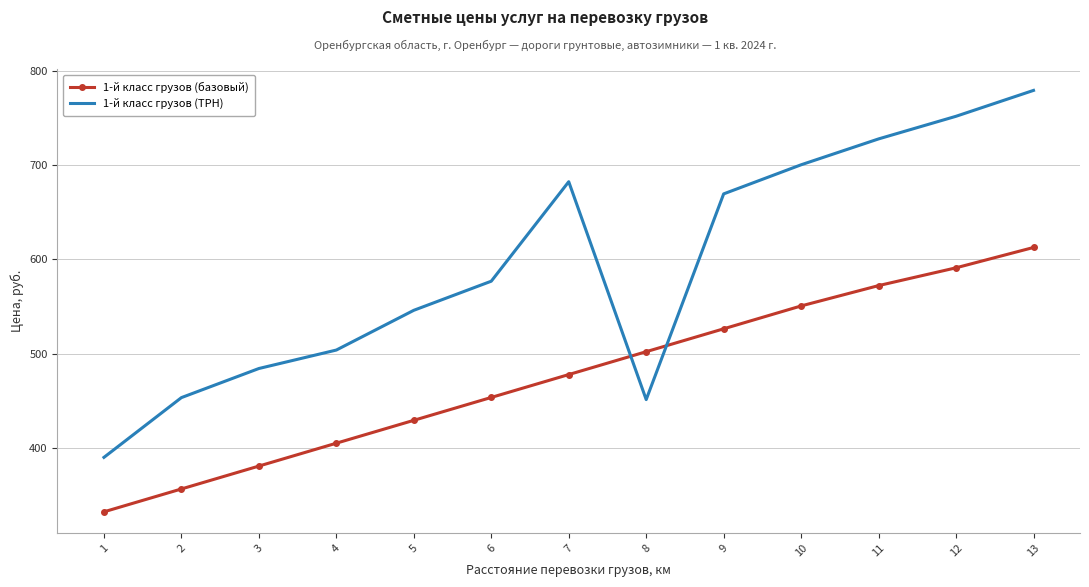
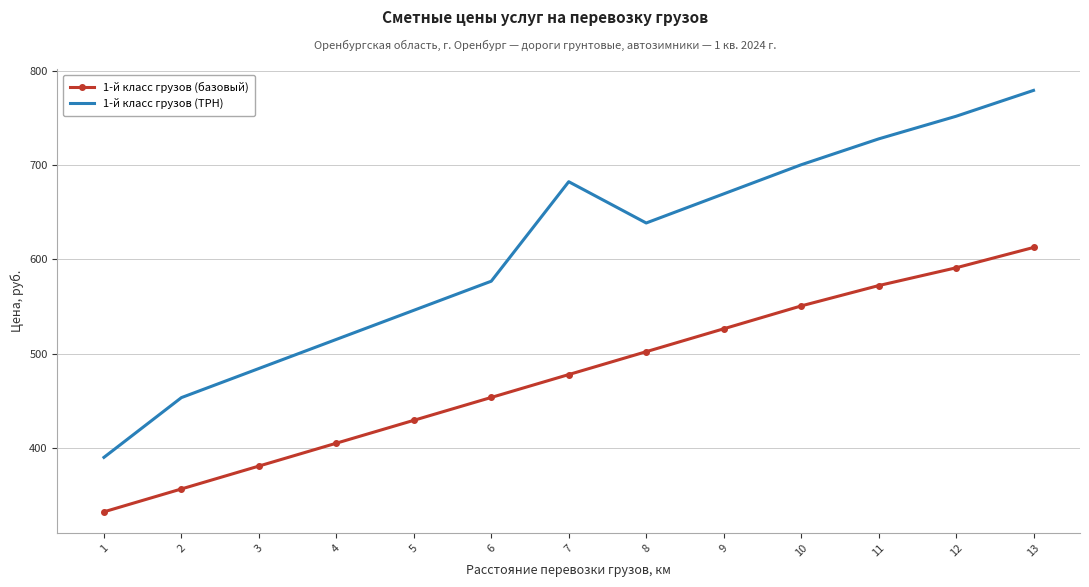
  {
    "1-й класс грузов (базовый)": {
      "1": 330,
      "2": 360,
      "3": 380,
      "4": 400,
      "5": 430,
      "6": 450,
      "7": 480,
      "8": 500,
      "9": 530,
      "10": 550,
      "11": 570,
      "12": 590,
      "13": 610
    },
    "1-й класс грузов (ТРН)": {
      "1": 390,
      "2": 450,
      "3": 480,
-     "4": 500,
+     "4": 520,
      "5": 550,
      "6": 580,
      "7": 680,
-     "8": 450,
+     "8": 640,
      "9": 670,
      "10": 700,
      "11": 730,
      "12": 750,
      "13": 780
    }
  }
